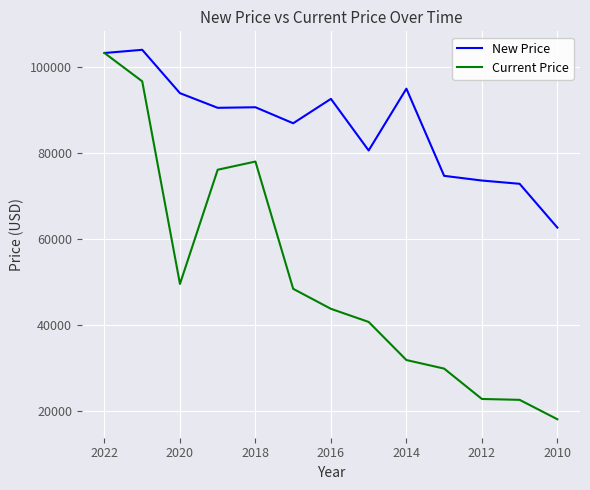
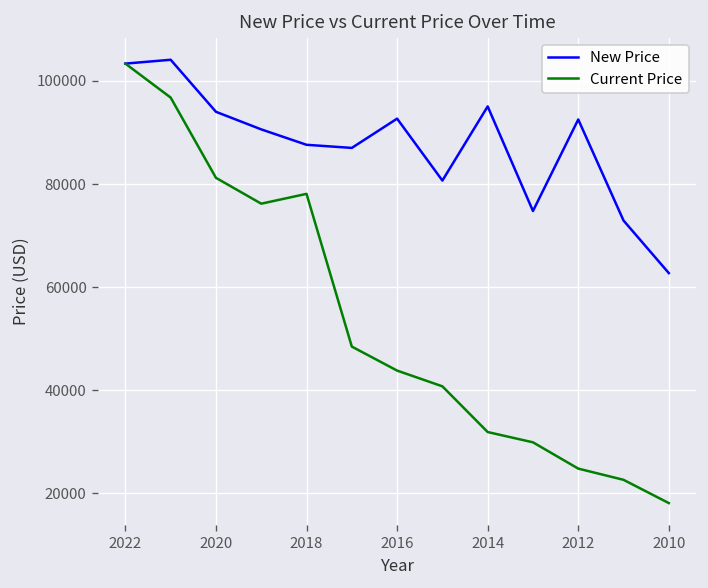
  {
    "New Price": {
      "2020": 94000,
-     "2018": 91000,
+     "2018": 88000,
      "2016": 93000,
      "2014": 95000,
-     "2012": 74000,
+     "2012": 93000,
      "2010": 63000
    },
    "Current Price": {
-     "2020": 50000,
+     "2020": 81000,
      "2018": 78000,
      "2016": 44000,
      "2014": 32000,
-     "2012": 23000,
+     "2012": 25000,
      "2010": 18000
    }
  }
